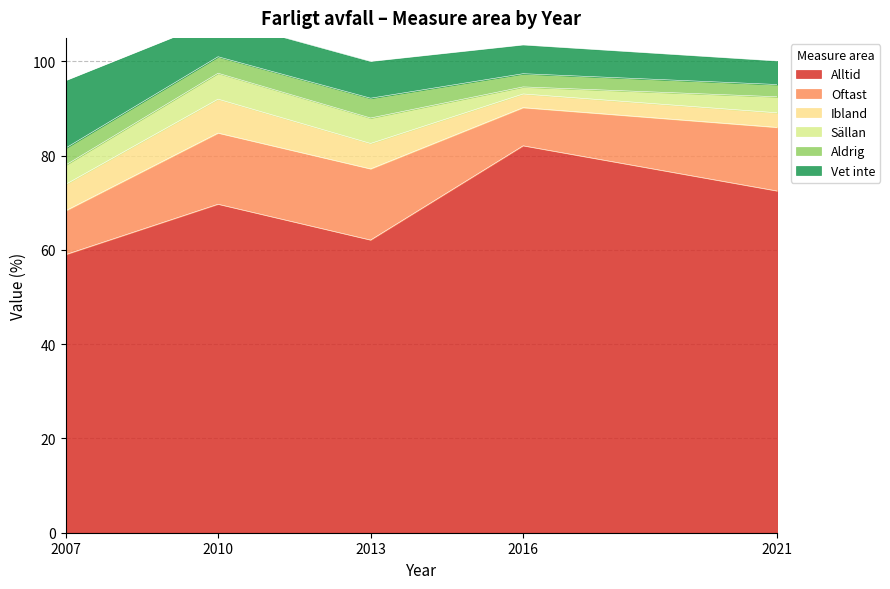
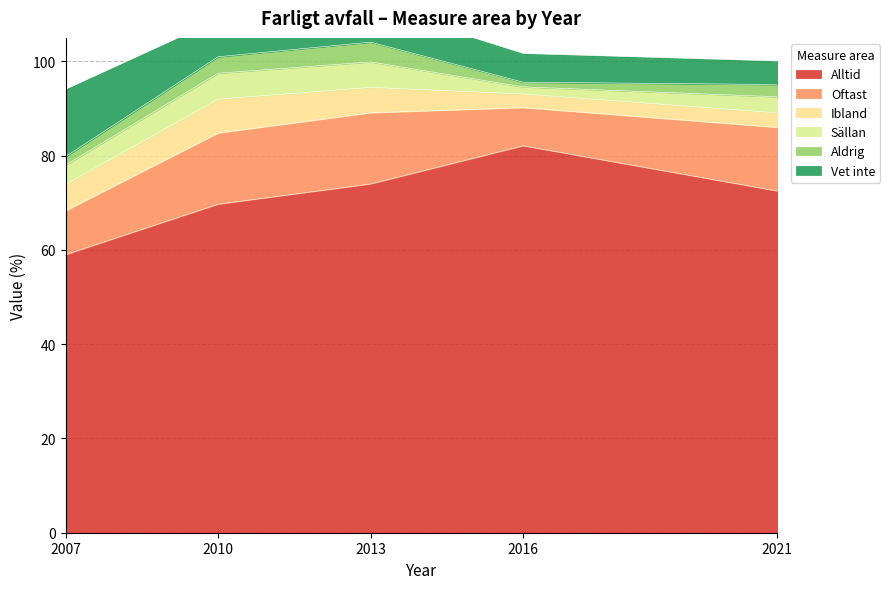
  {
    "Alltid": {
      "2007": 59,
      "2010": 70,
-     "2013": 62,
+     "2013": 74,
      "2016": 82,
      "2021": 73
    },
    "Oftast": {
      "2007": 9,
      "2010": 15,
      "2013": 15,
      "2016": 8,
      "2021": 14
    },
    "Aldrig": {
-     "2007": 4,
+     "2007": 2,
      "2010": 4,
      "2013": 4,
-     "2016": 3,
+     "2016": 1,
      "2021": 3
    },
    "Vet inte": {
      "2007": 14,
      "2016": 6,
      "2021": 5
    }
  }
